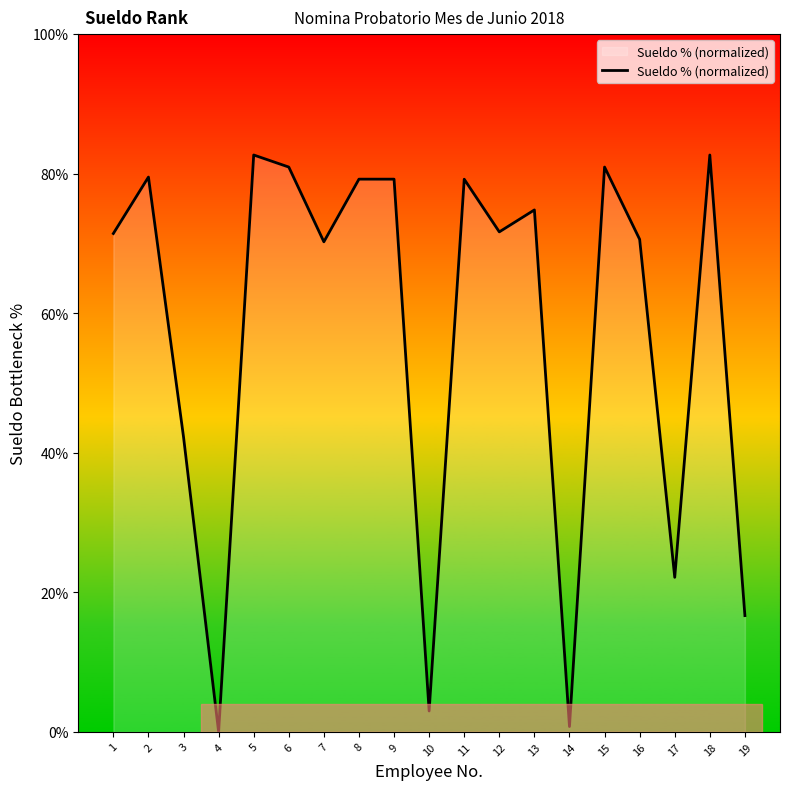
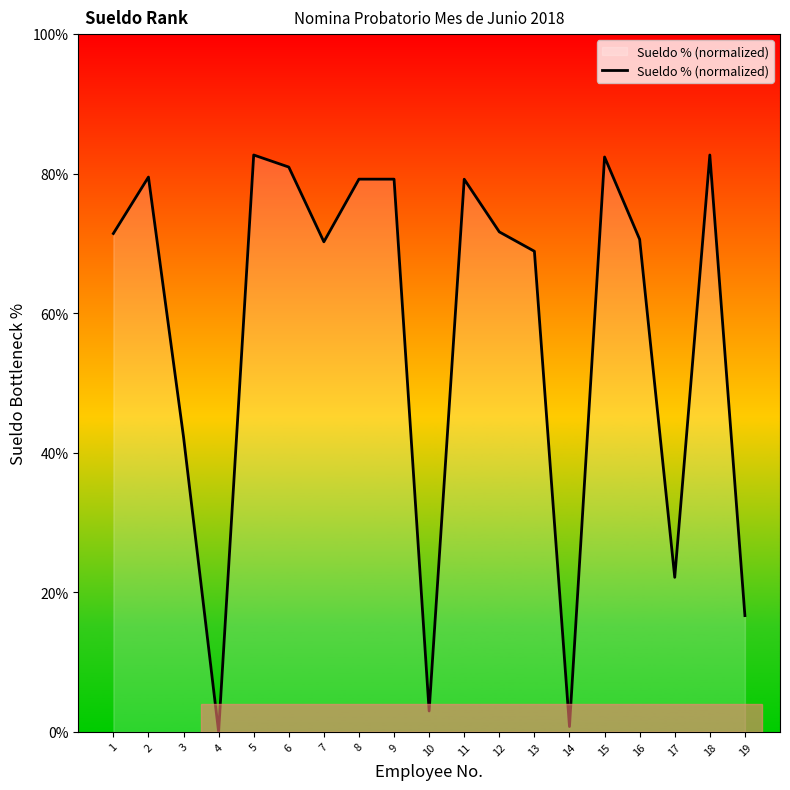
  {
    "1": "71%",
    "2": "80%",
    "3": "42%",
    "5": "83%",
    "6": "81%",
    "7": "70%",
    "8": "79%",
    "9": "79%",
    "11": "79%",
    "12": "72%",
-   "13": "75%",
-   "15": "81%",
+   "13": "69%",
+   "15": "82%",
    "16": "71%",
    "17": "22%",
    "18": "83%",
    "19": "17%"
  }
